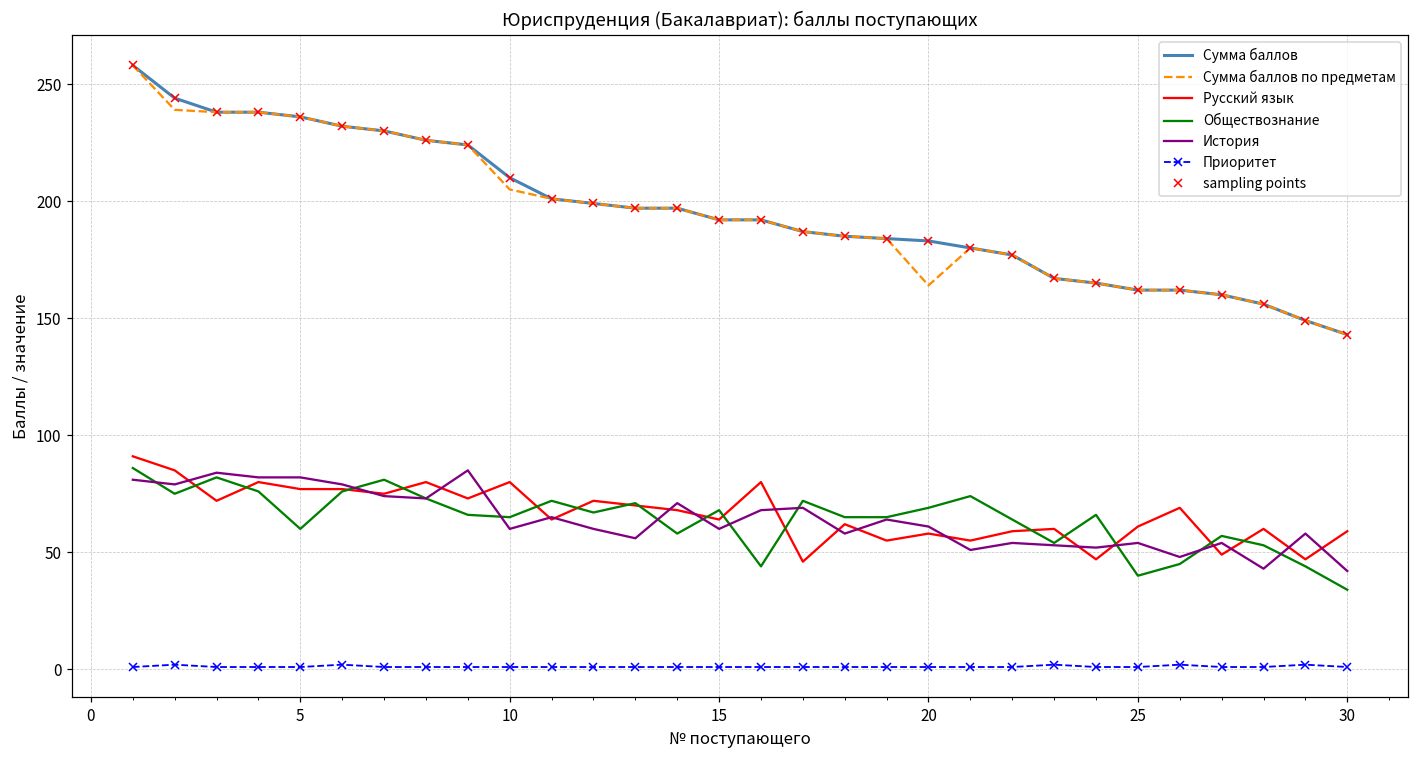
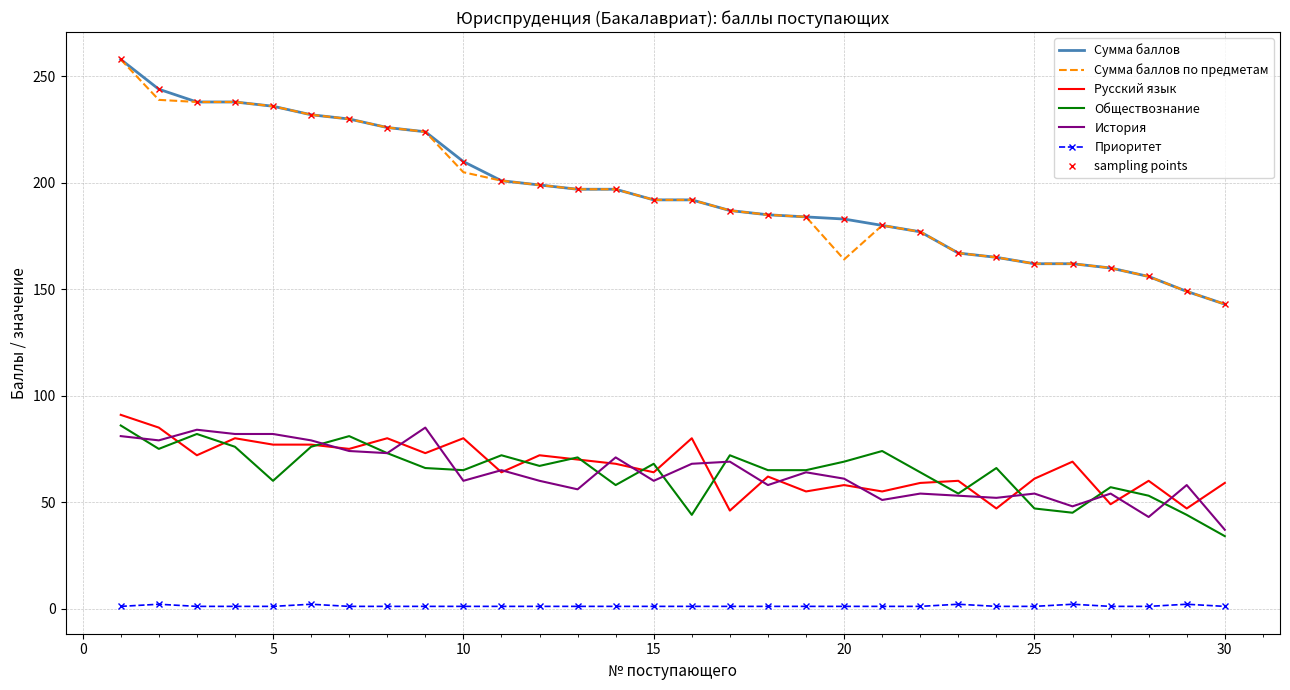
  {
    "Сумма баллов по предметам": {
      "10": 205,
      "20": 164
    },
    "Обществознание": {
      "5": 60,
      "10": 65,
      "15": 68,
      "20": 69,
-     "25": 40,
+     "25": 47,
      "30": 34
    },
    "История": {
      "5": 82,
      "10": 60,
      "15": 60,
      "20": 61,
      "25": 54,
-     "30": 42
+     "30": 37
    },
    "Приоритет": {
      "5": 1,
      "10": 1,
      "15": 1,
      "20": 1,
      "25": 1,
      "30": 1
    }
  }
